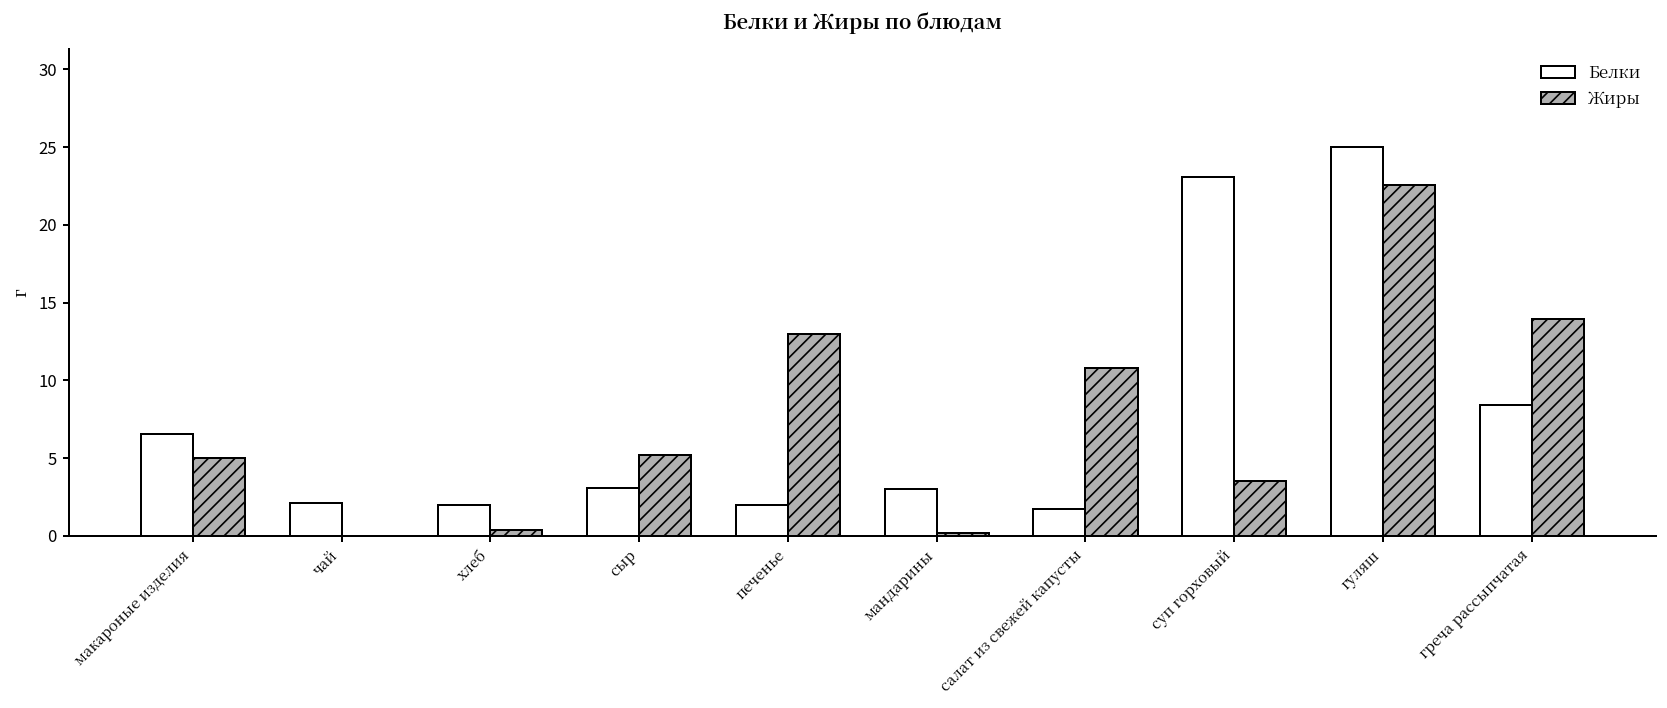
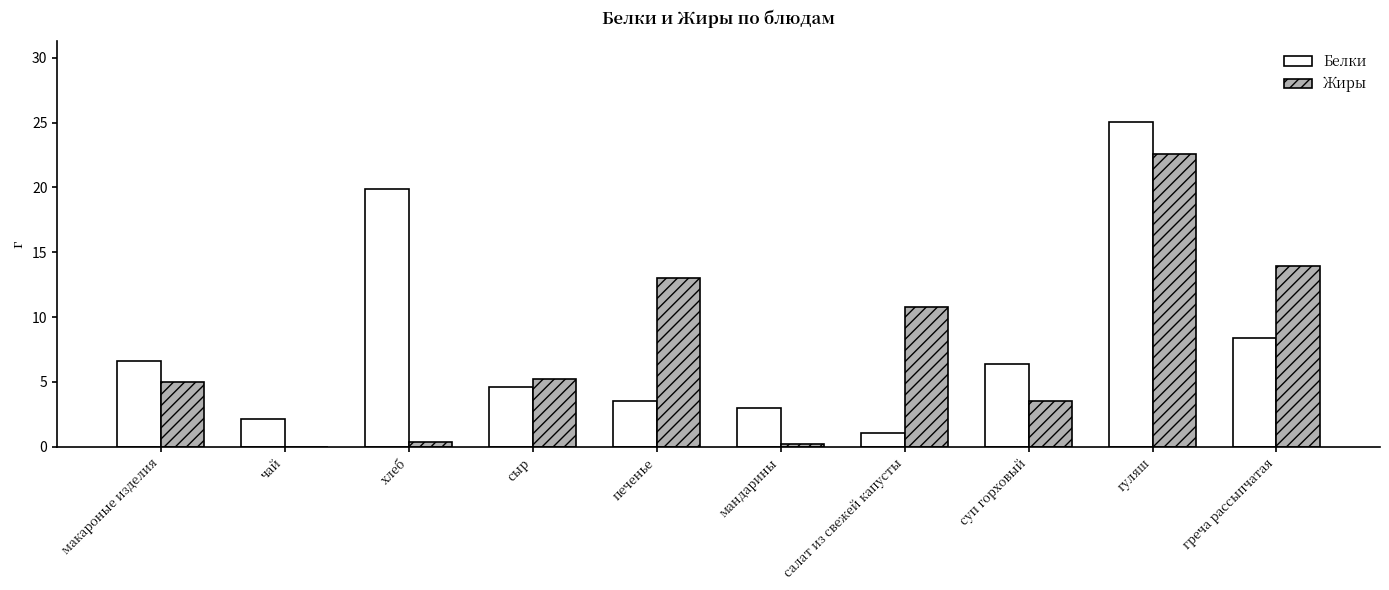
  {
    "Белки": {
      "макароные изделия": 6.6,
      "чай": 2.1,
-     "хлеб": 2.0,
-     "сыр": 3.1,
-     "печенье": 2.0,
+     "хлеб": 19.9,
+     "сыр": 4.6,
+     "печенье": 3.5,
      "мандарины": 3.0,
-     "салат из свежей капусты": 1.8,
-     "суп горховый": 23.1,
+     "салат из свежей капусты": 1.1,
+     "суп горховый": 6.4,
      "гуляш": 25.0,
      "греча рассыпчатая": 8.4
    },
    "Жиры": {
      "макароные изделия": 5.0,
      "чай": 0.0,
      "хлеб": 0.4,
      "сыр": 5.2,
      "печенье": 13.0,
      "мандарины": 0.2,
      "салат из свежей капусты": 10.8,
      "суп горховый": 3.5,
      "гуляш": 22.6,
      "греча рассыпчатая": 14.0
    }
  }
